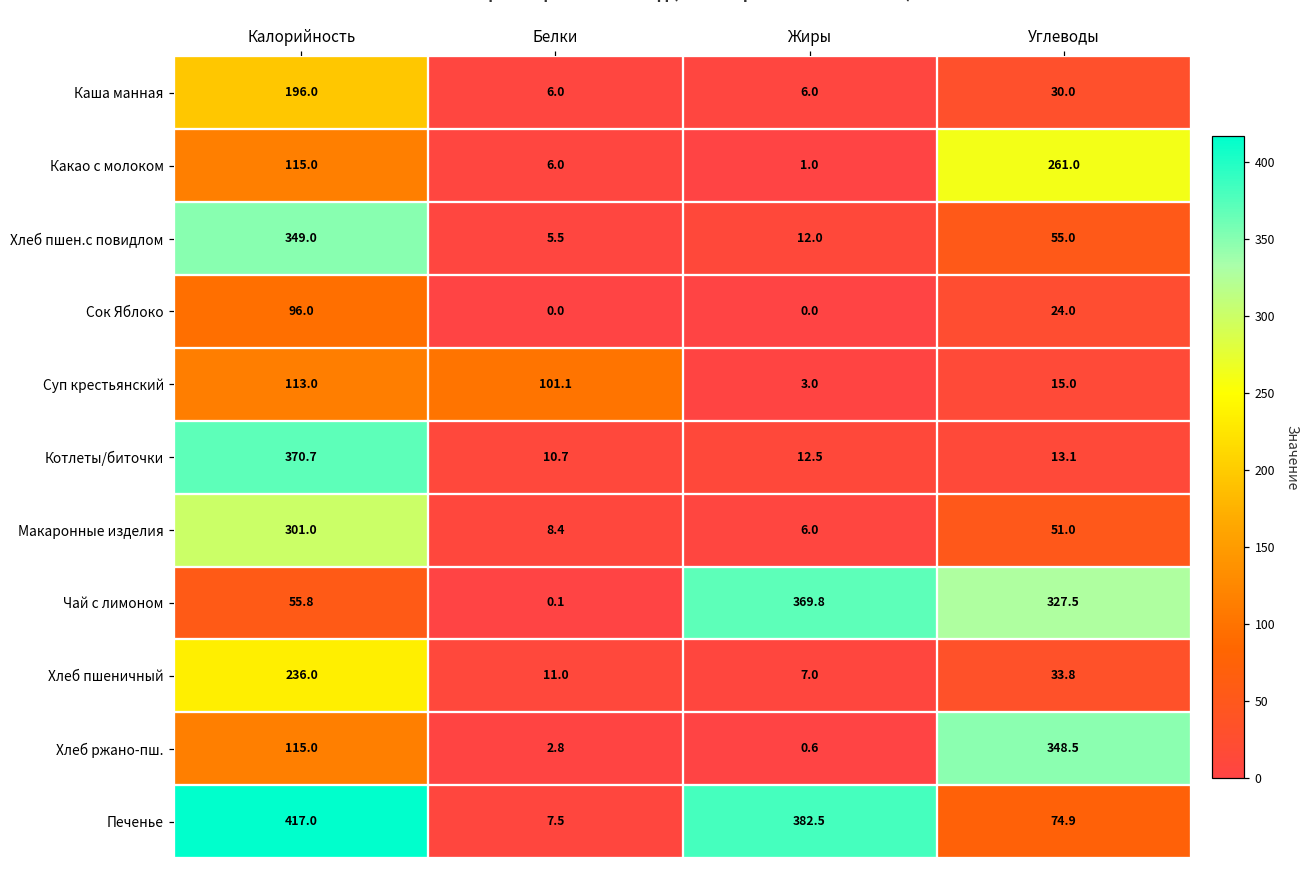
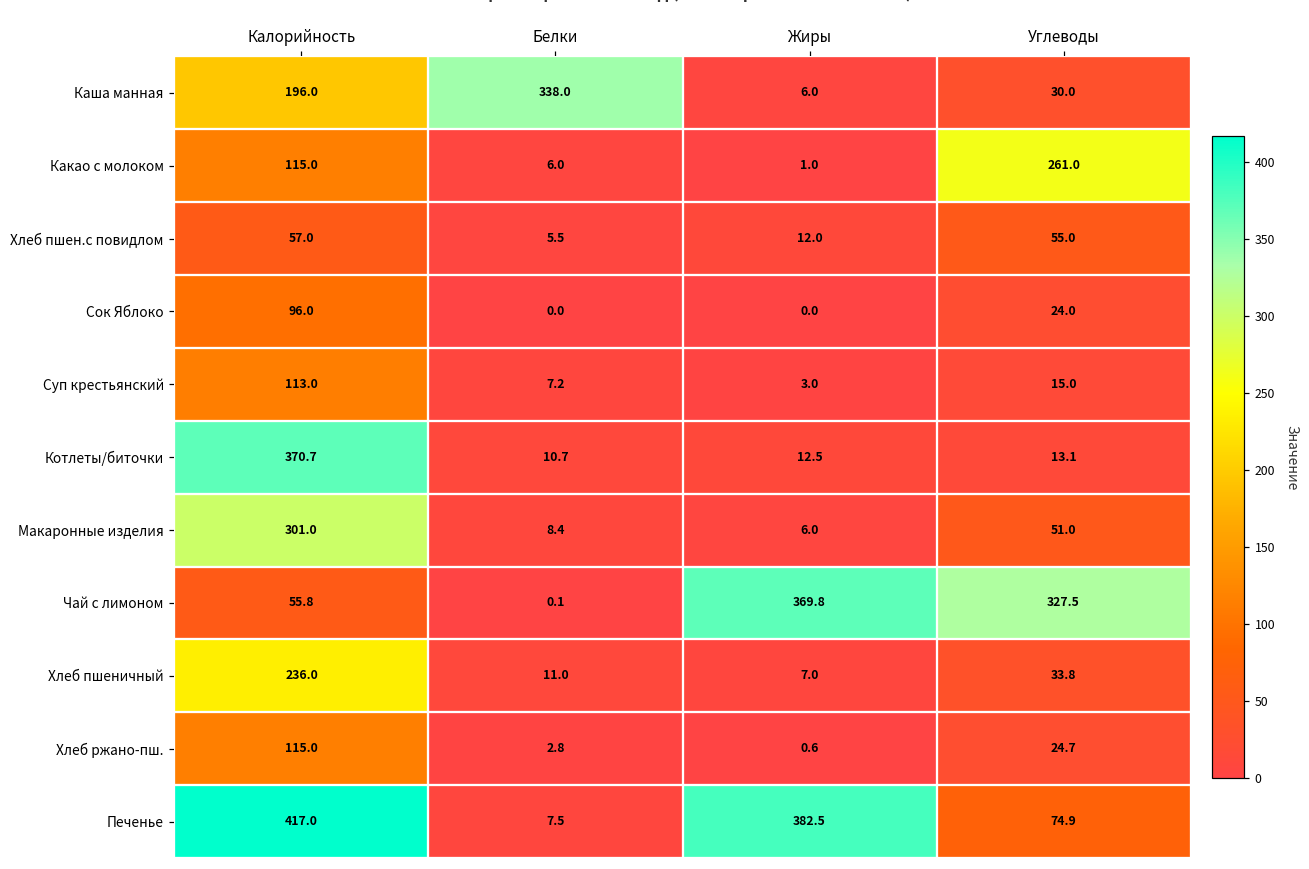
  {
    "Каша манная": {
      "Калорийность": 196.0,
-     "Белки": 6.0,
+     "Белки": 338.0,
      "Жиры": 6.0,
      "Углеводы": 30.0
    },
    "Какао с молоком": {
      "Калорийность": 115.0,
      "Белки": 6.0,
      "Жиры": 1.0,
      "Углеводы": 261.0
    },
    "Хлеб пшен.с повидлом": {
-     "Калорийность": 349.0,
+     "Калорийность": 57.0,
      "Белки": 5.5,
      "Жиры": 12.0,
      "Углеводы": 55.0
    },
    "Сок Яблоко": {
      "Калорийность": 96.0,
      "Белки": 0.0,
      "Жиры": 0.0,
      "Углеводы": 24.0
    },
    "Суп крестьянский": {
      "Калорийность": 113.0,
-     "Белки": 101.1,
+     "Белки": 7.2,
      "Жиры": 3.0,
      "Углеводы": 15.0
    },
    "Котлеты/биточки": {
      "Калорийность": 370.7,
      "Белки": 10.7,
      "Жиры": 12.5,
      "Углеводы": 13.1
    },
    "Макаронные изделия": {
      "Калорийность": 301.0,
      "Белки": 8.4,
      "Жиры": 6.0,
      "Углеводы": 51.0
    },
    "Чай с лимоном": {
      "Калорийность": 55.8,
      "Белки": 0.1,
      "Жиры": 369.8,
      "Углеводы": 327.5
    },
    "Хлеб пшеничный": {
      "Калорийность": 236.0,
      "Белки": 11.0,
      "Жиры": 7.0,
      "Углеводы": 33.8
    },
    "Хлеб ржано-пш.": {
      "Калорийность": 115.0,
      "Белки": 2.8,
      "Жиры": 0.6,
-     "Углеводы": 348.5
+     "Углеводы": 24.7
    },
    "Печенье": {
      "Калорийность": 417.0,
      "Белки": 7.5,
      "Жиры": 382.5,
      "Углеводы": 74.9
    }
  }
